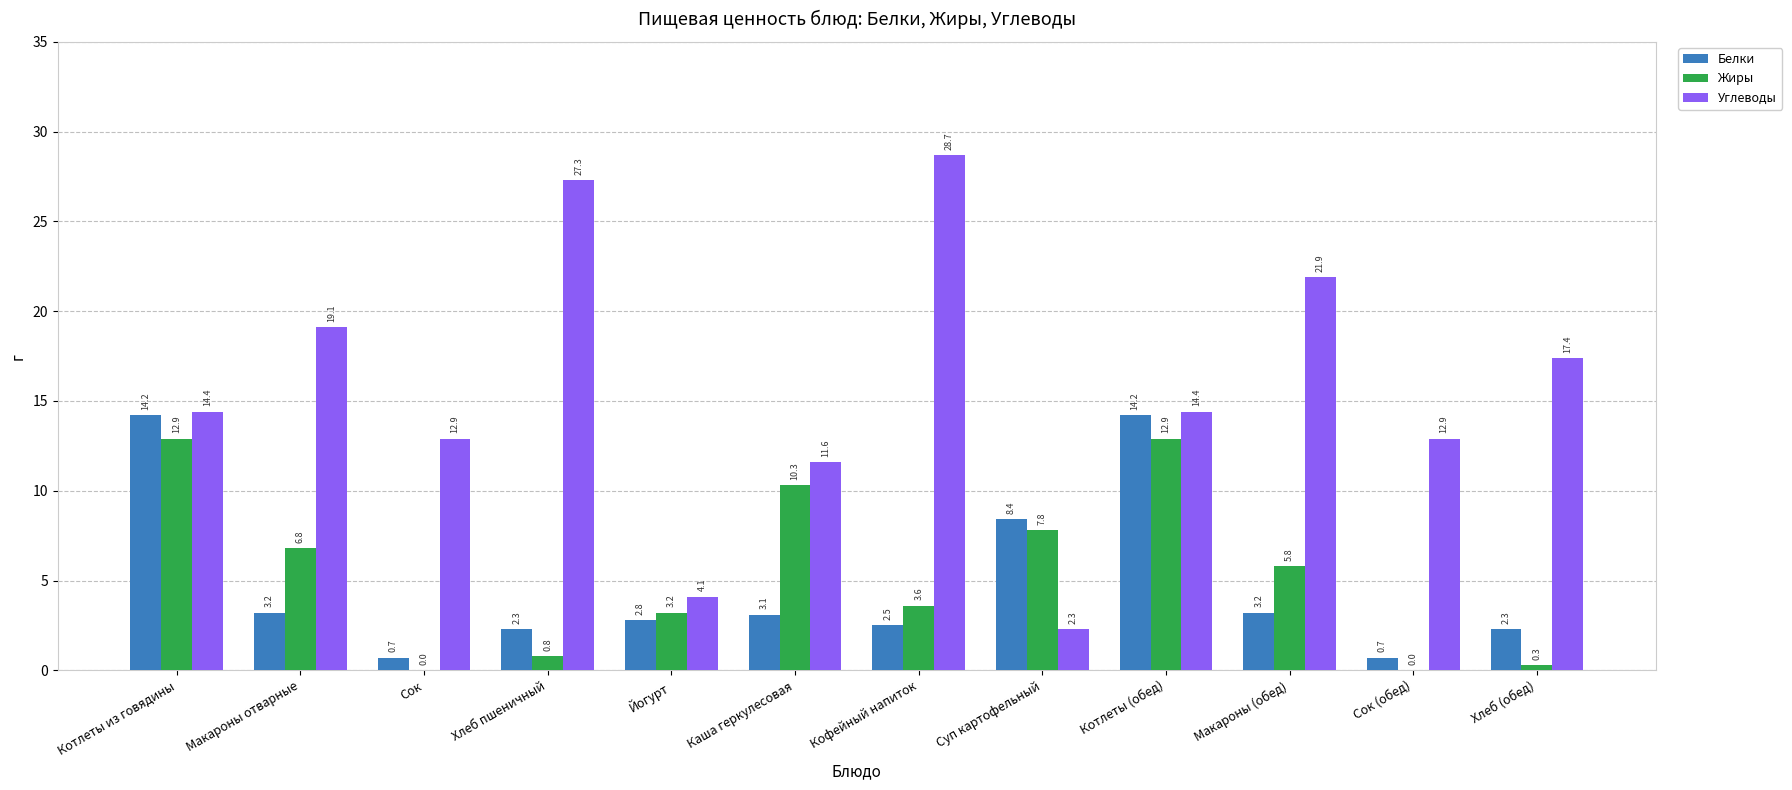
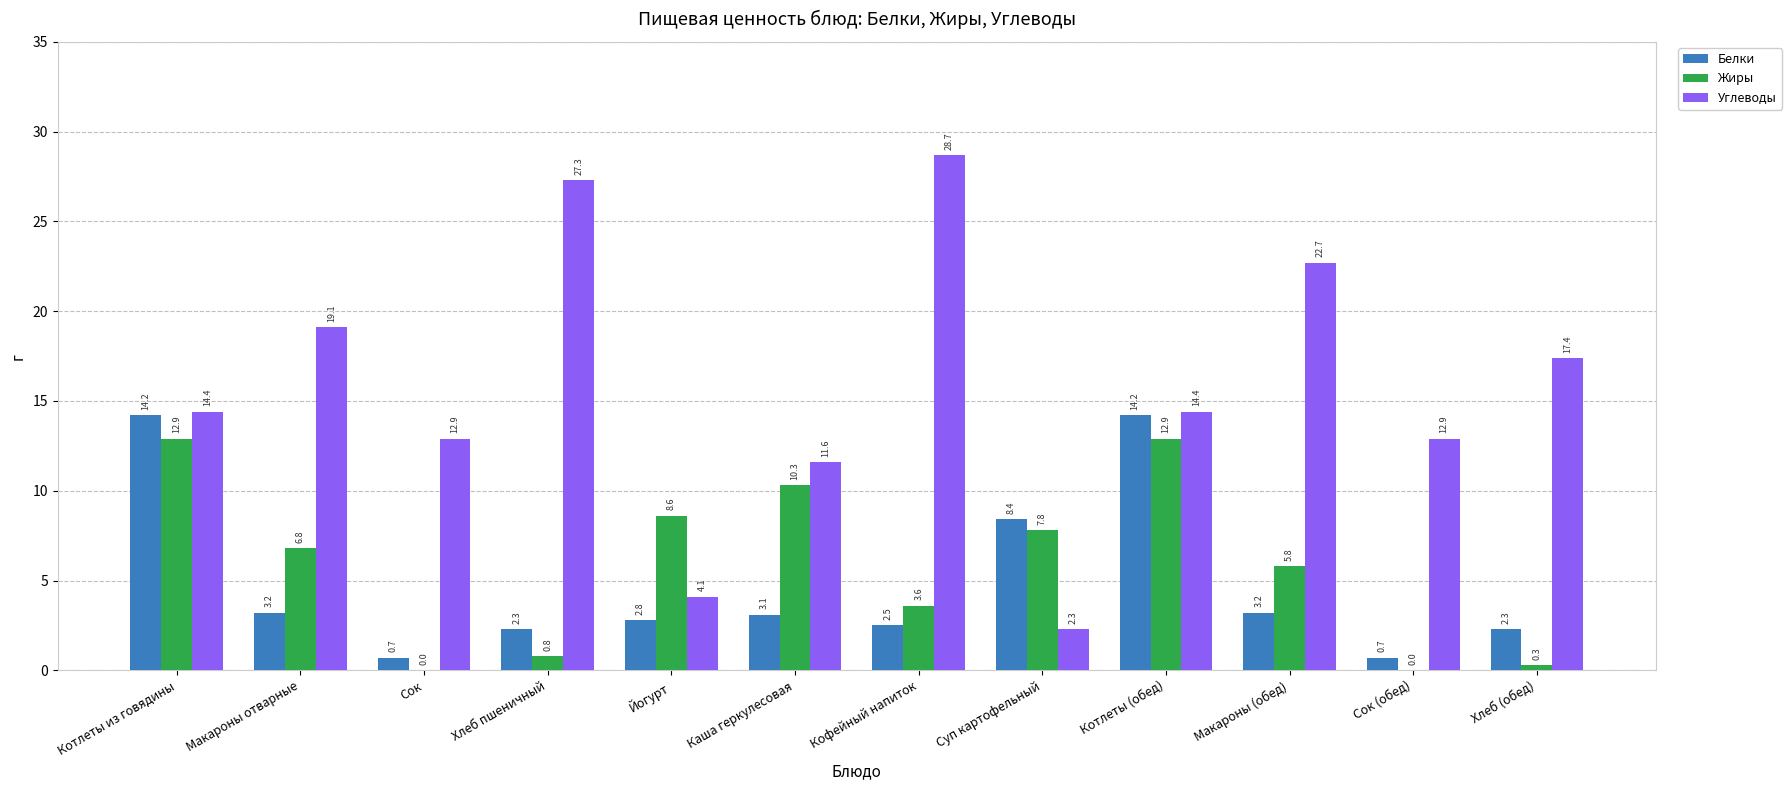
  {
    "Белки": {
      "Котлеты из говядины": 14.2,
      "Макароны отварные": 3.2,
      "Сок": 0.7,
      "Хлеб пшеничный": 2.3,
      "Йогурт": 2.8,
      "Каша геркулесовая": 3.1,
      "Кофейный напиток": 2.5,
      "Суп картофельный": 8.4,
      "Котлеты (обед)": 14.2,
      "Макароны (обед)": 3.2,
      "Сок (обед)": 0.7,
      "Хлеб (обед)": 2.3
    },
    "Жиры": {
      "Котлеты из говядины": 12.9,
      "Макароны отварные": 6.8,
      "Сок": 0.0,
      "Хлеб пшеничный": 0.8,
-     "Йогурт": 3.2,
+     "Йогурт": 8.6,
      "Каша геркулесовая": 10.3,
      "Кофейный напиток": 3.6,
      "Суп картофельный": 7.8,
      "Котлеты (обед)": 12.9,
      "Макароны (обед)": 5.8,
      "Сок (обед)": 0.0,
      "Хлеб (обед)": 0.3
    },
    "Углеводы": {
      "Котлеты из говядины": 14.4,
      "Макароны отварные": 19.1,
      "Сок": 12.9,
      "Хлеб пшеничный": 27.3,
      "Йогурт": 4.1,
      "Каша геркулесовая": 11.6,
      "Кофейный напиток": 28.7,
      "Суп картофельный": 2.3,
      "Котлеты (обед)": 14.4,
-     "Макароны (обед)": 21.9,
+     "Макароны (обед)": 22.7,
      "Сок (обед)": 12.9,
      "Хлеб (обед)": 17.4
    }
  }
